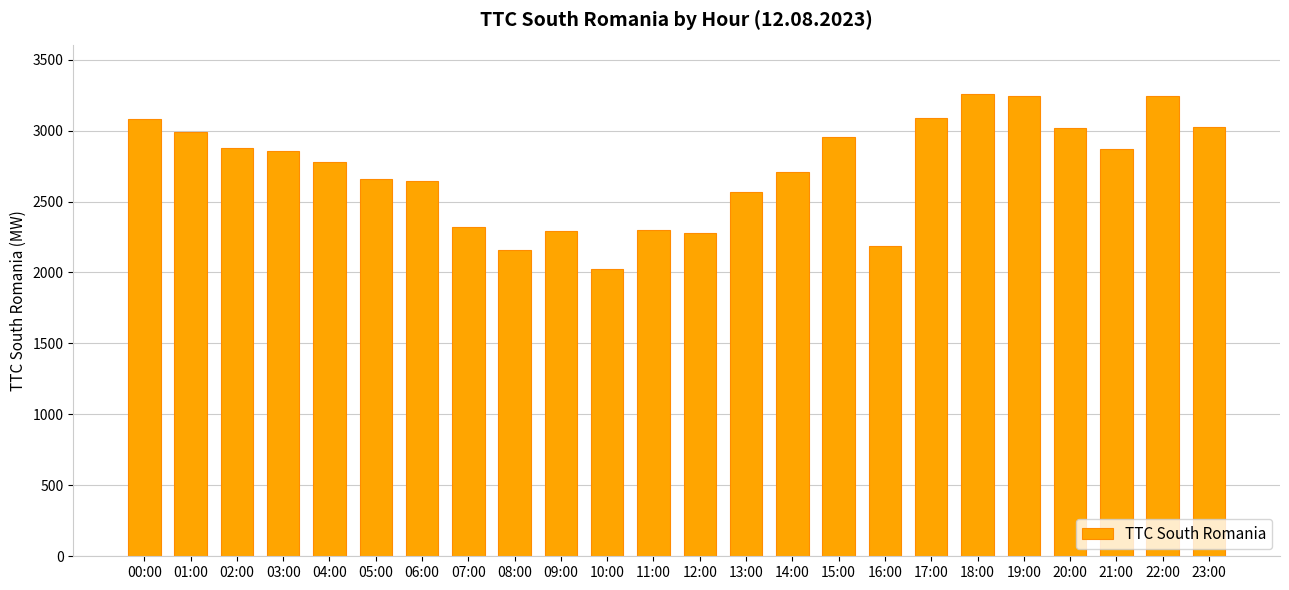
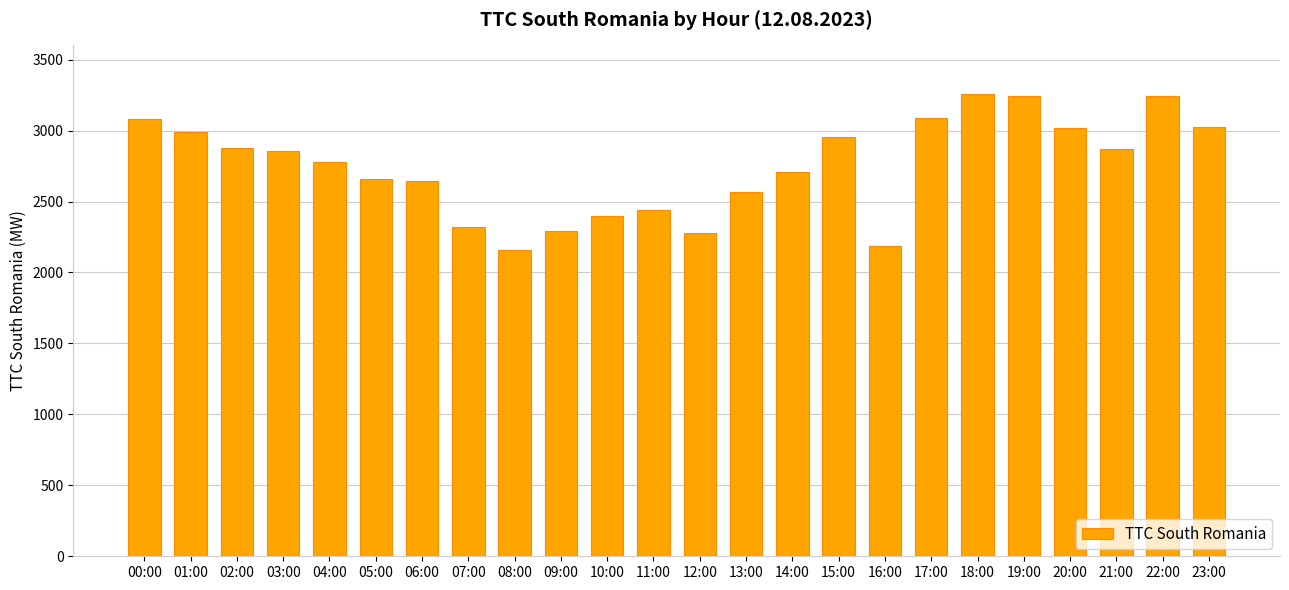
  {
    "00:00": 3080,
    "01:00": 2990,
    "02:00": 2880,
    "03:00": 2860,
    "04:00": 2780,
    "05:00": 2660,
    "06:00": 2650,
    "07:00": 2320,
    "08:00": 2160,
    "09:00": 2290,
-   "10:00": 2020,
-   "11:00": 2300,
+   "10:00": 2400,
+   "11:00": 2440,
    "12:00": 2280,
    "13:00": 2570,
    "14:00": 2710,
    "15:00": 2950,
    "16:00": 2190,
    "17:00": 3090,
    "18:00": 3260,
    "19:00": 3240,
    "20:00": 3020,
    "21:00": 2870,
    "22:00": 3250,
    "23:00": 3030
  }
